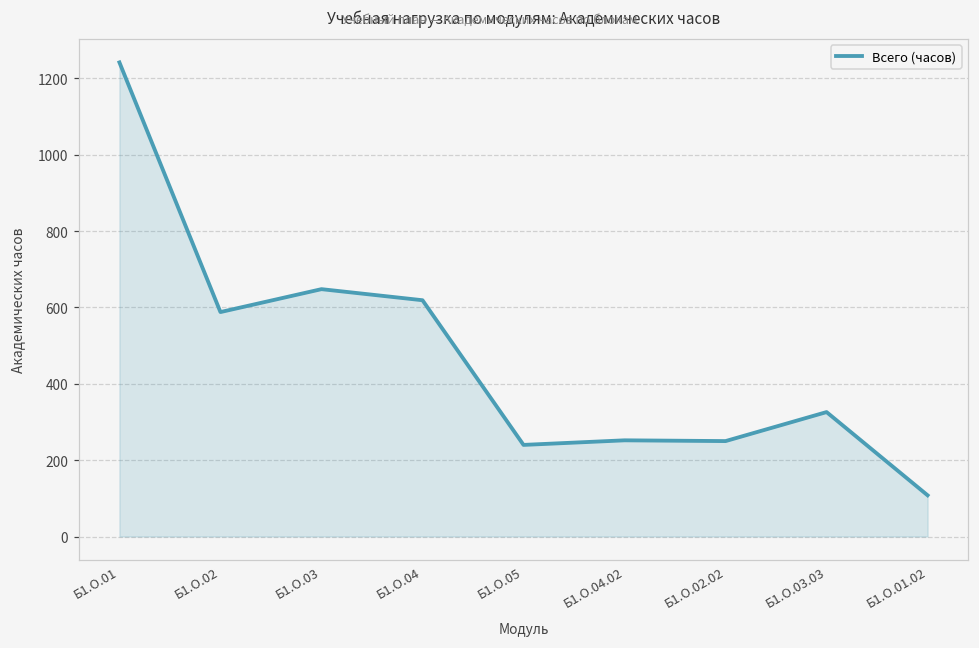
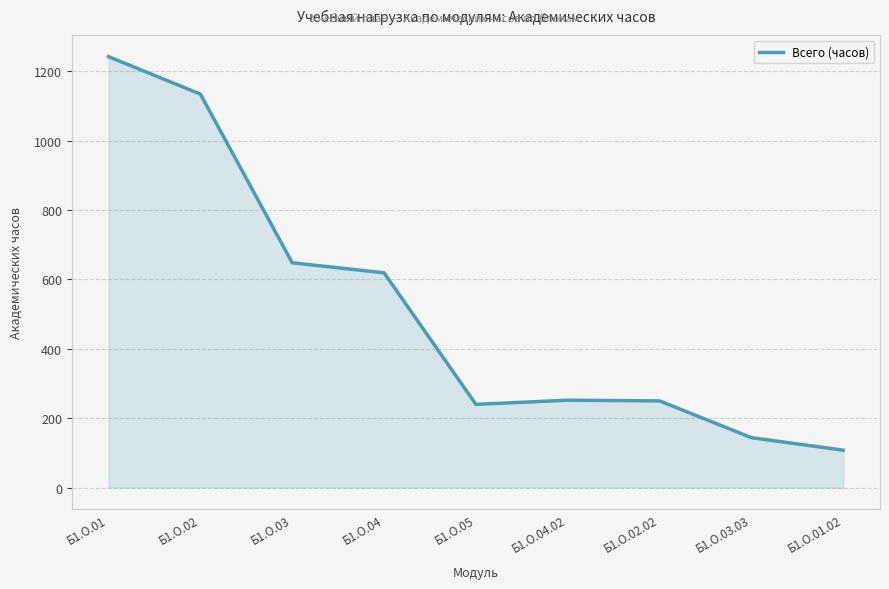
  {
    "Б1.О.01": 1240,
-   "Б1.О.02": 590,
+   "Б1.О.02": 1130,
    "Б1.О.03": 650,
    "Б1.О.04": 620,
    "Б1.О.05": 240,
    "Б1.О.04.02": 250,
    "Б1.О.02.02": 250,
-   "Б1.О.03.03": 330,
+   "Б1.О.03.03": 140,
    "Б1.О.01.02": 110
  }
